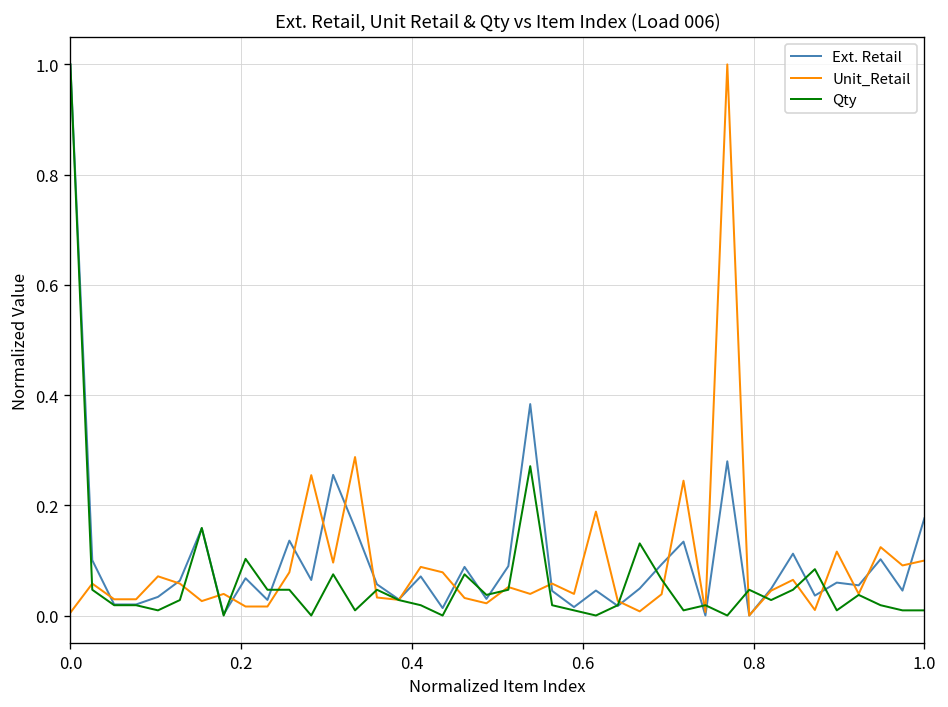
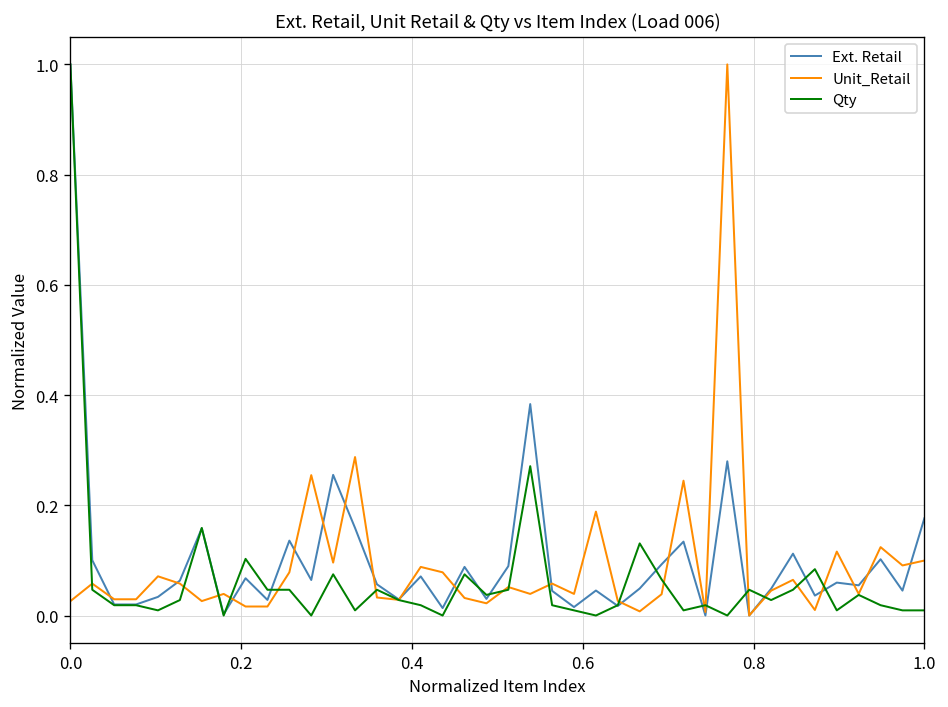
  {
    "Ext. Retail": {
      "1.0": 0.18
    },
    "Unit_Retail": {
-     "0.0": 0.01,
+     "0.0": 0.03,
      "1.0": 0.10
    },
    "Qty": {
      "1.0": 0.01
    }
  }
